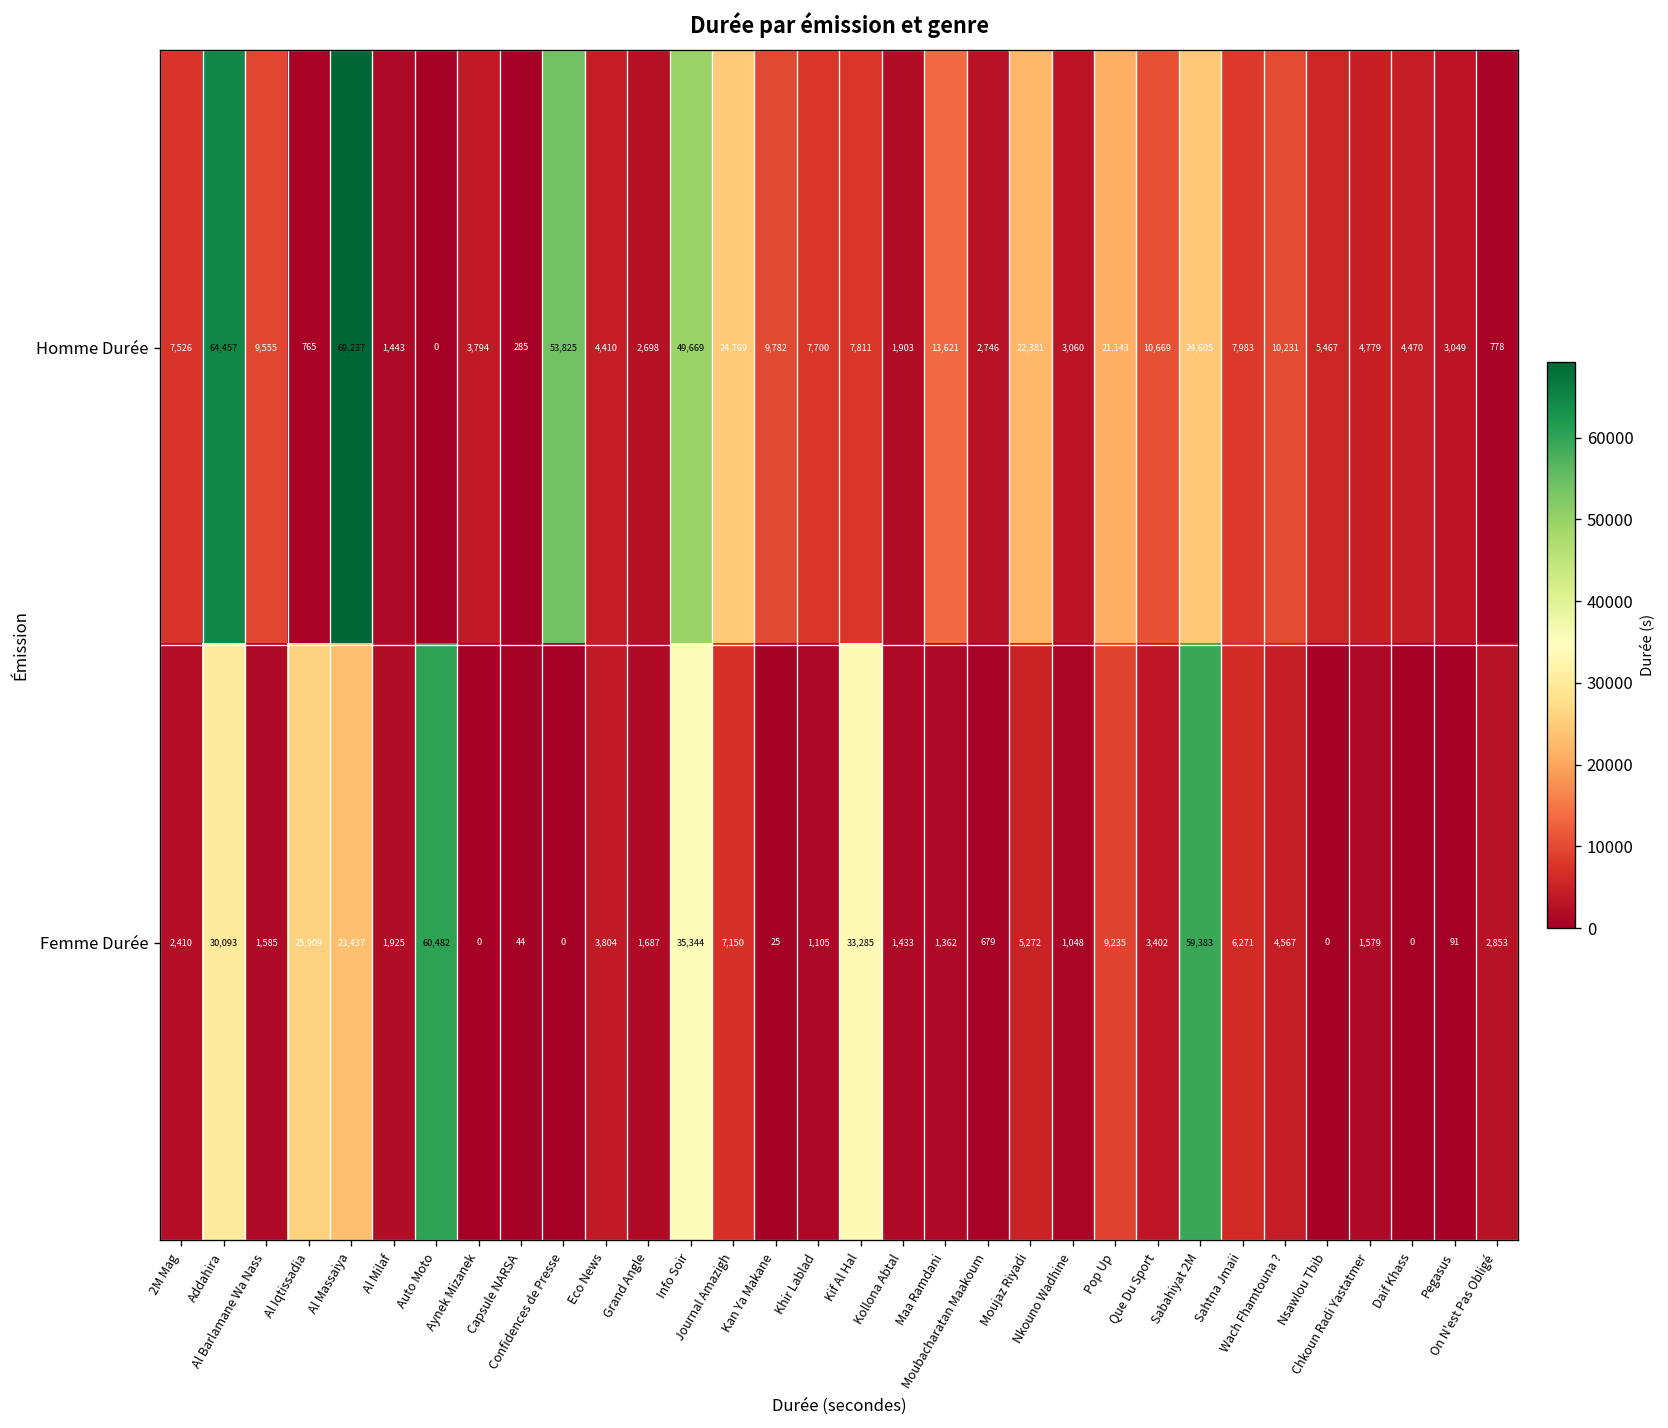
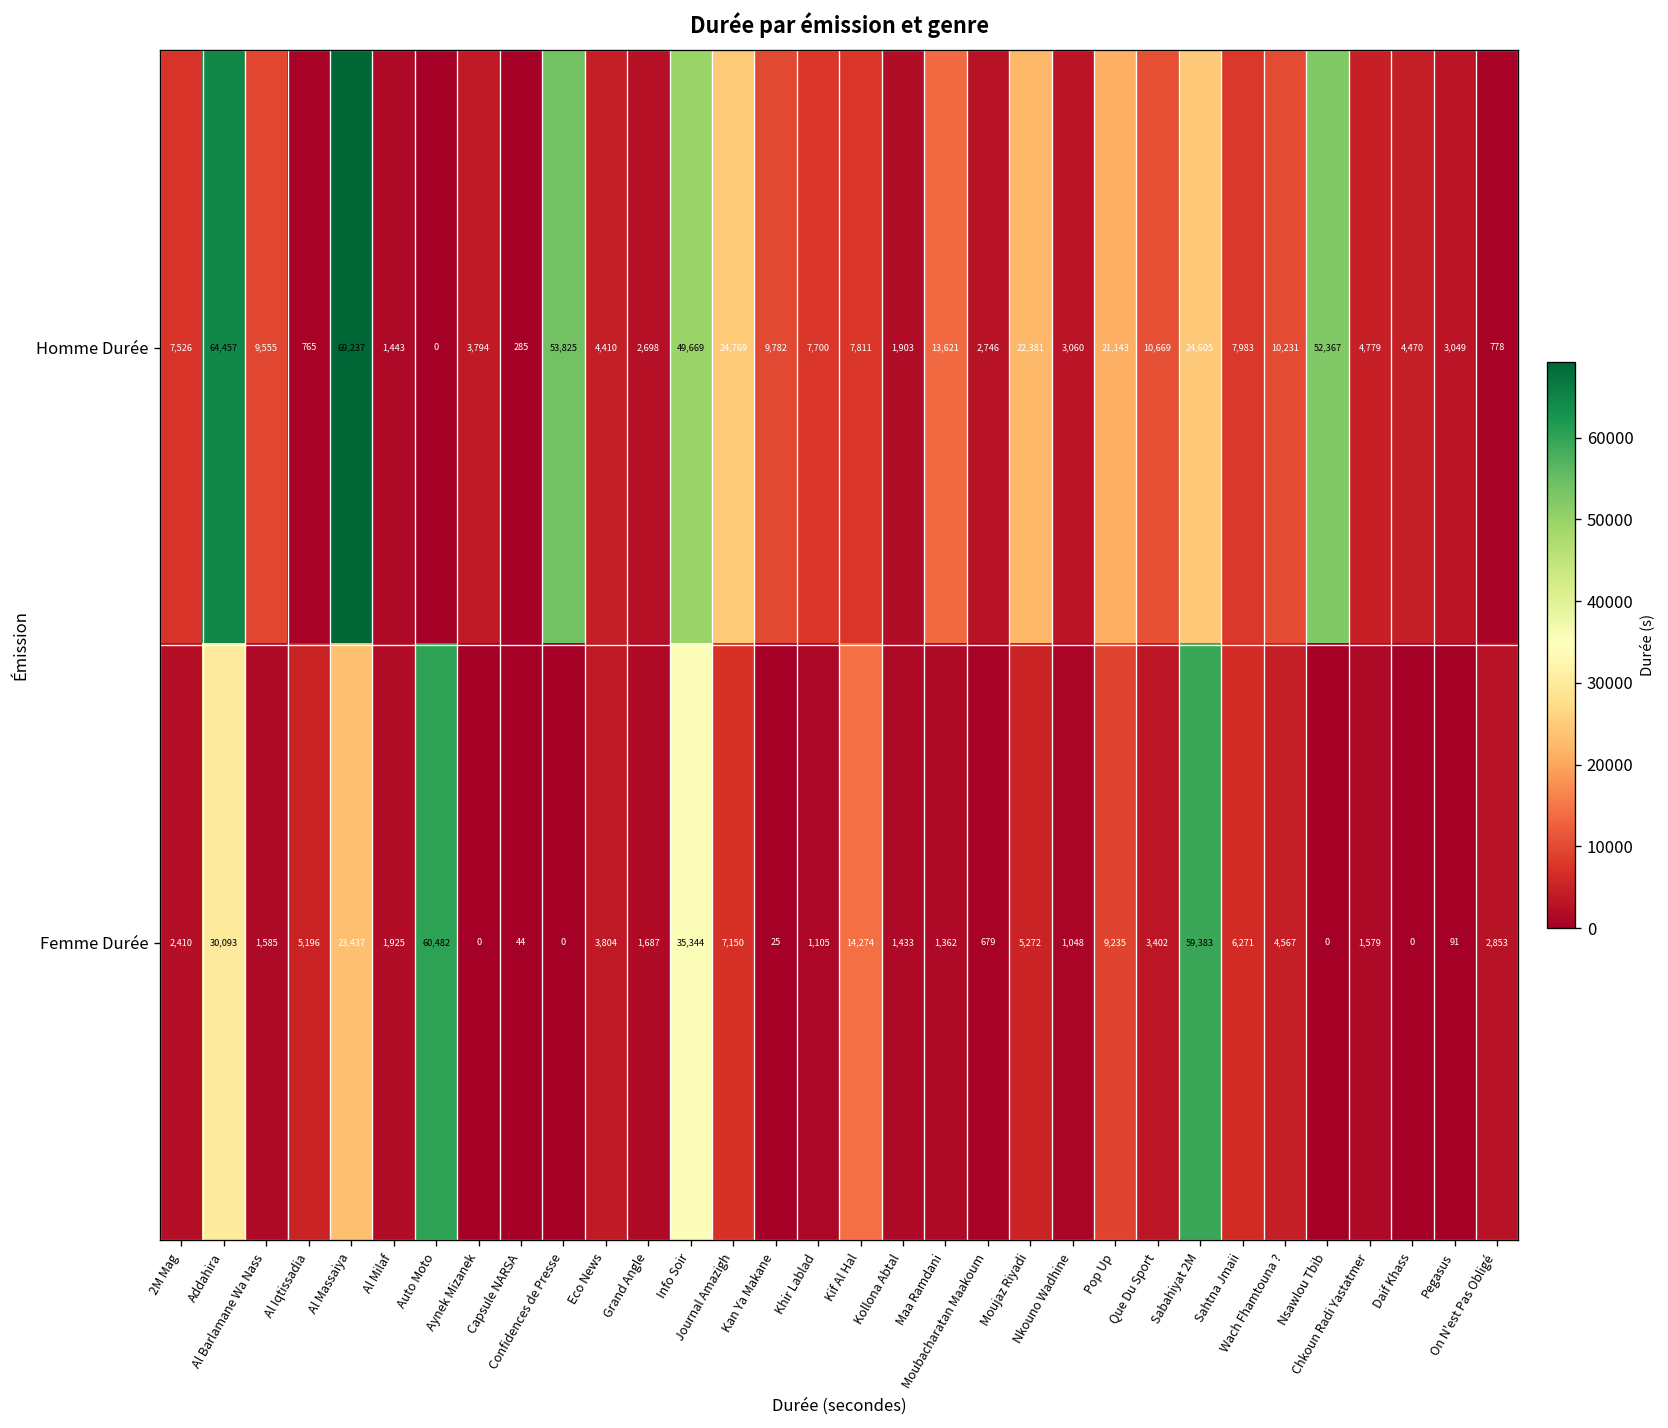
  {
    "Homme Durée": {
      "2M Mag": "7,526",
      "Addahira": "64,457",
      "Al Barlamane Wa Nass": "9,555",
      "Al Iqtissadia": "765",
      "Al Massaiya": "69,237",
      "Al Milaf": "1,443",
      "Auto Moto": "0",
      "Aynek Mizanek": "3,794",
      "Capsule NARSA": "285",
      "Confidences de Presse": "53,825",
      "Eco News": "4,410",
      "Grand Angle": "2,698",
      "Info Soir": "49,669",
      "Journal Amazigh": "24,769",
      "Kan Ya Makane": "9,782",
      "Khir Lablad": "7,700",
      "Kif Al Hal": "7,811",
      "Kollona Abtal": "1,903",
      "Maa Ramdani": "13,621",
      "Moubacharatan Maakoum": "2,746",
      "Moujaz Riyadi": "22,381",
      "Nkouno Wadhine": "3,060",
      "Pop Up": "21,143",
      "Que Du Sport": "10,669",
      "Sabahiyat 2M": "24,605",
      "Sahtna Jmaii": "7,983",
      "Wach Fhamtouna ?": "10,231",
-     "Nsawlou Tbib": "5,467",
+     "Nsawlou Tbib": "52,367",
      "Chkoun Radi Yastatmer": "4,779",
      "Daif Khass": "4,470",
      "Pegasus": "3,049",
      "On N'est Pas Obligé": "778"
    },
    "Femme Durée": {
      "2M Mag": "2,410",
      "Addahira": "30,093",
      "Al Barlamane Wa Nass": "1,585",
-     "Al Iqtissadia": "25,909",
+     "Al Iqtissadia": "5,196",
      "Al Massaiya": "23,437",
      "Al Milaf": "1,925",
      "Auto Moto": "60,482",
      "Aynek Mizanek": "0",
      "Capsule NARSA": "44",
      "Confidences de Presse": "0",
      "Eco News": "3,804",
      "Grand Angle": "1,687",
      "Info Soir": "35,344",
      "Journal Amazigh": "7,150",
      "Kan Ya Makane": "25",
      "Khir Lablad": "1,105",
-     "Kif Al Hal": "33,285",
+     "Kif Al Hal": "14,274",
      "Kollona Abtal": "1,433",
      "Maa Ramdani": "1,362",
      "Moubacharatan Maakoum": "679",
      "Moujaz Riyadi": "5,272",
      "Nkouno Wadhine": "1,048",
      "Pop Up": "9,235",
      "Que Du Sport": "3,402",
      "Sabahiyat 2M": "59,383",
      "Sahtna Jmaii": "6,271",
      "Wach Fhamtouna ?": "4,567",
      "Nsawlou Tbib": "0",
      "Chkoun Radi Yastatmer": "1,579",
      "Daif Khass": "0",
      "Pegasus": "91",
      "On N'est Pas Obligé": "2,853"
    }
  }
